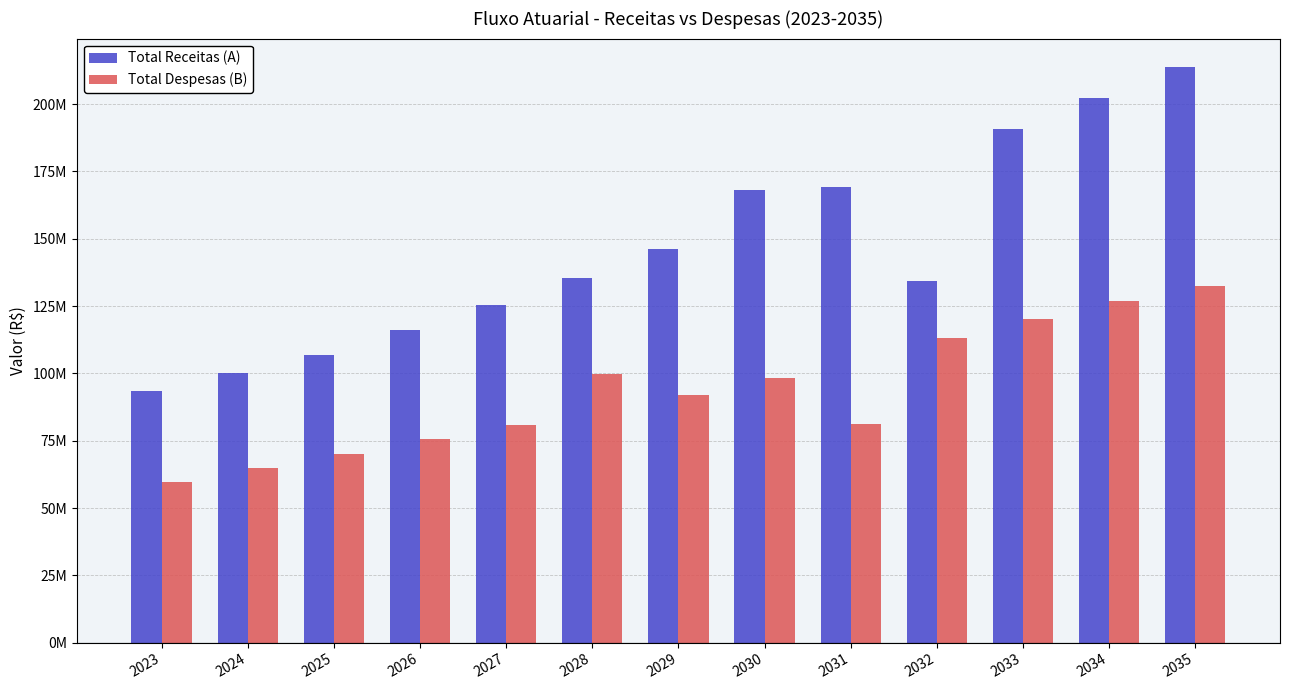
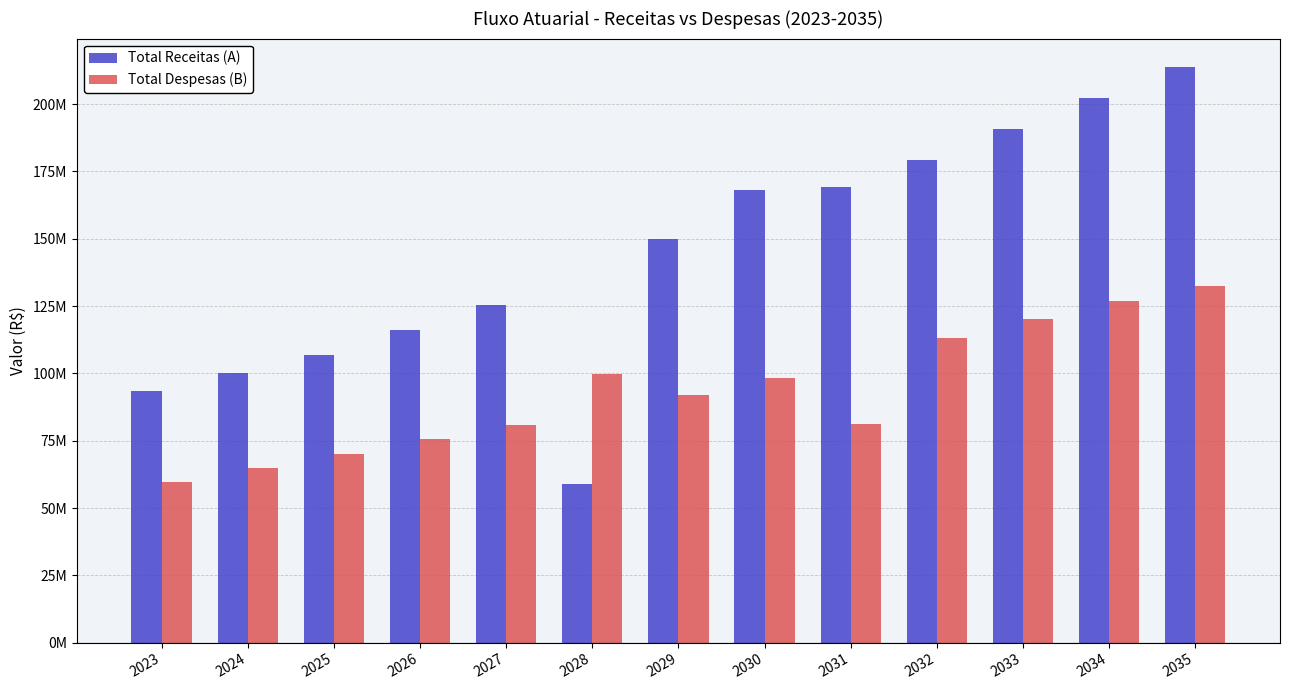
  {
    "Total Receitas (A)": {
      "2023": 93000000,
      "2024": 100000000,
      "2025": 107000000,
      "2026": 116000000,
      "2027": 126000000,
-     "2028": 136000000,
-     "2029": 146000000,
+     "2028": 59000000,
+     "2029": 150000000,
      "2030": 168000000,
      "2031": 169000000,
-     "2032": 134000000,
+     "2032": 179000000,
      "2033": 191000000,
      "2034": 202000000,
      "2035": 214000000
    },
    "Total Despesas (B)": {
      "2023": 60000000,
      "2024": 65000000,
      "2025": 70000000,
      "2026": 76000000,
      "2027": 81000000,
      "2028": 100000000,
      "2029": 92000000,
      "2030": 98000000,
      "2031": 81000000,
      "2032": 113000000,
      "2033": 120000000,
      "2034": 127000000,
      "2035": 133000000
    }
  }
